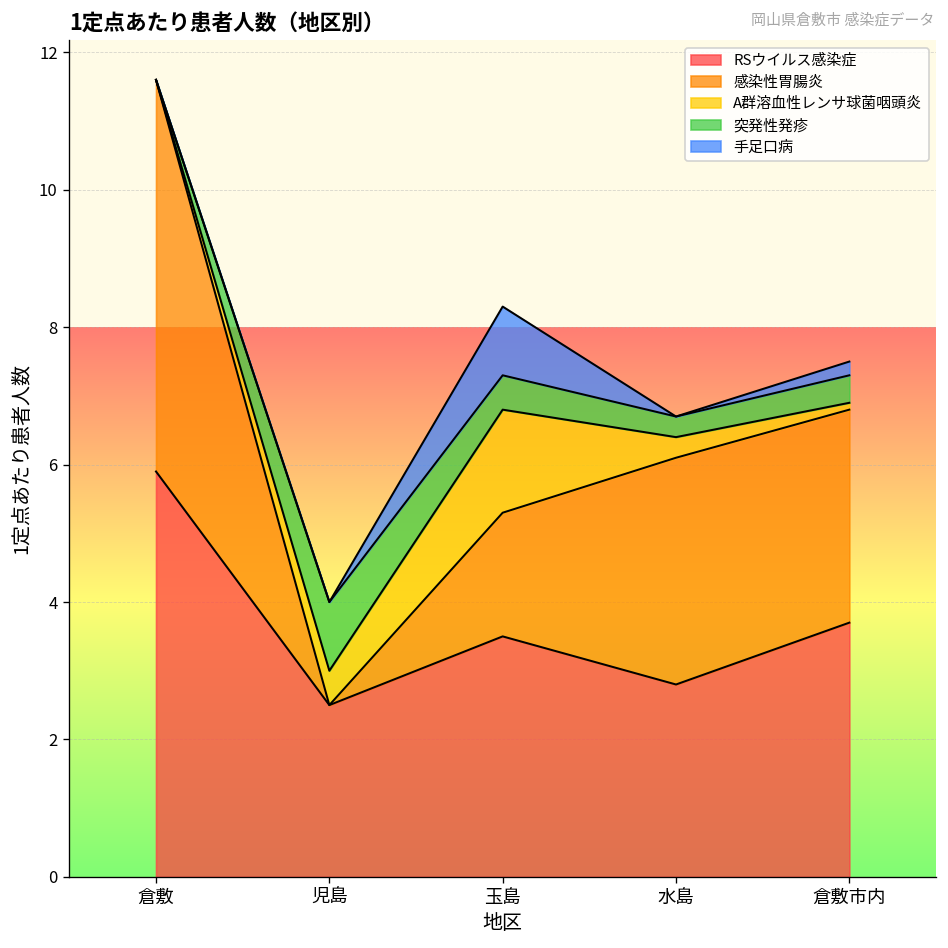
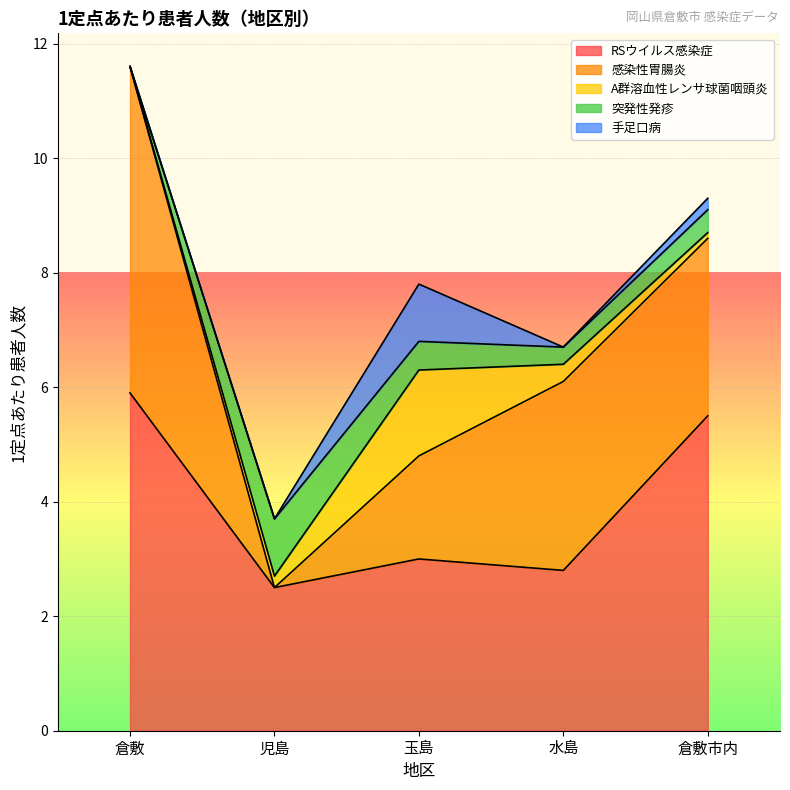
  {
    "RSウイルス感染症": {
      "倉敷": 5.9,
-     "玉島": 3.5,
+     "玉島": 3.0,
      "水島": 2.8,
-     "倉敷市内": 3.7
+     "倉敷市内": 5.5
    },
    "感染性胃腸炎": {
      "玉島": 1.8,
      "水島": 3.3,
      "倉敷市内": 3.1
    },
    "A群溶血性レンサ球菌咽頭炎": {
-     "児島": 0.5,
+     "児島": 0.2,
      "玉島": 1.5,
      "水島": 0.3,
      "倉敷市内": 0.1
    },
    "突発性発疹": {
      "玉島": 0.5,
      "倉敷市内": 0.4
    },
    "手足口病": {
      "玉島": 1.0,
      "倉敷市内": 0.2
    }
  }
